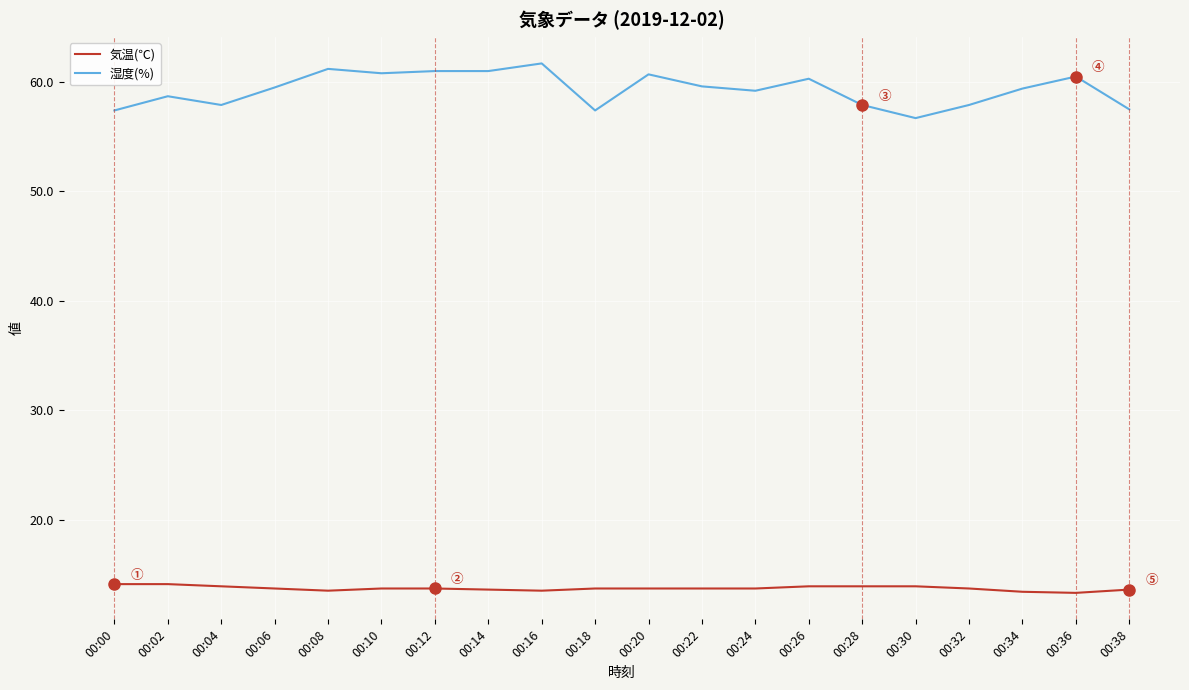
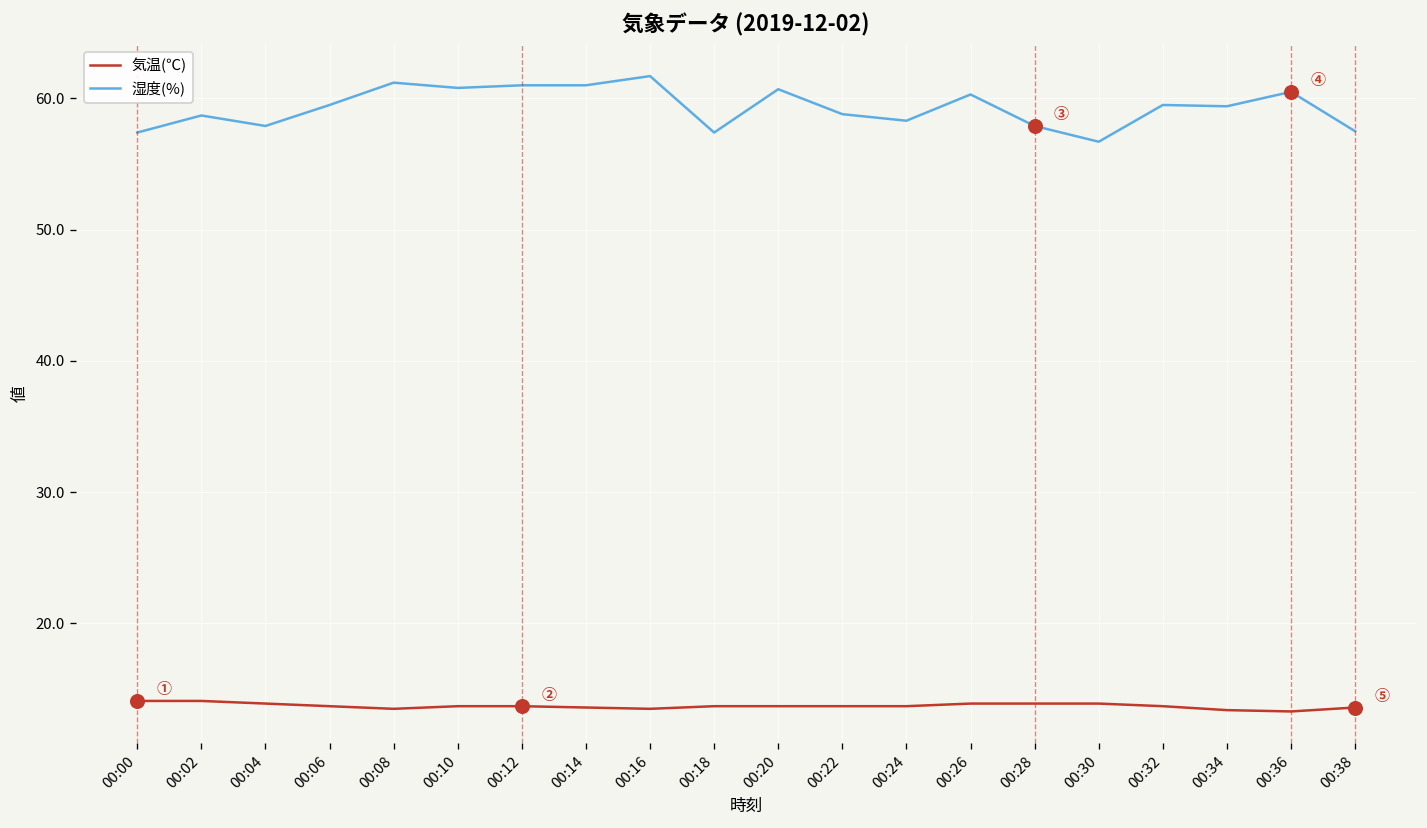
  {
    "湿度(%)": {
      "00:00": 57.4,
      "00:02": 58.7,
      "00:04": 57.9,
      "00:06": 59.5,
      "00:08": 61.2,
      "00:10": 60.8,
      "00:12": 61.0,
      "00:14": 61.0,
      "00:16": 61.7,
      "00:18": 57.4,
      "00:20": 60.7,
-     "00:22": 59.6,
-     "00:24": 59.2,
+     "00:22": 58.8,
+     "00:24": 58.3,
      "00:26": 60.3,
      "00:30": 56.7,
-     "00:32": 57.9,
+     "00:32": 59.5,
      "00:34": 59.4,
      "00:38": 57.5
    }
  }
